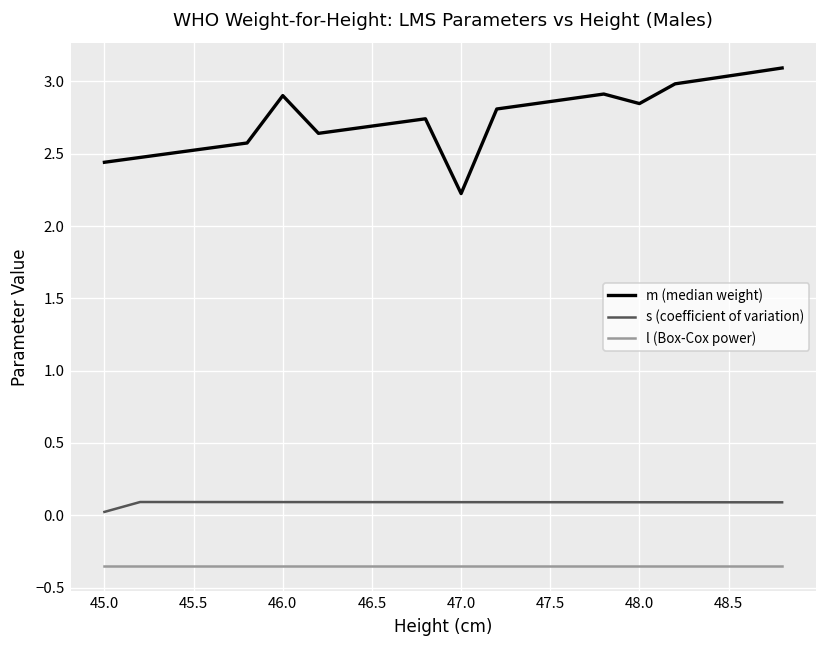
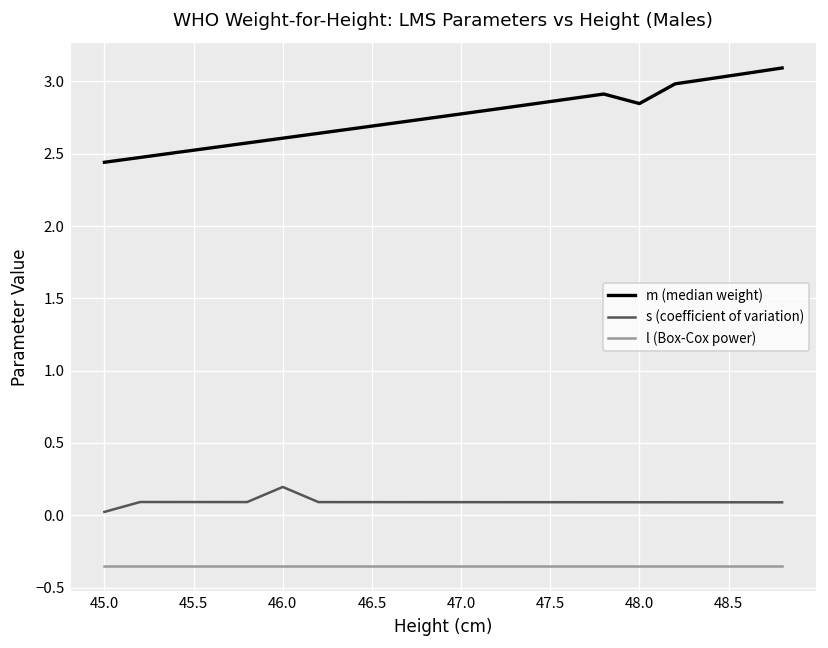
  {
    "m (median weight)": {
      "45.0": 2.44,
-     "46.0": 2.90,
-     "47.0": 2.22,
+     "46.0": 2.61,
+     "47.0": 2.78,
      "48.0": 2.85
    },
    "s (coefficient of variation)": {
      "45.0": 0.02,
-     "46.0": 0.09,
+     "46.0": 0.20,
      "47.0": 0.09,
      "48.0": 0.09
    },
    "l (Box-Cox power)": {
      "45.0": -0.35,
      "46.0": -0.35,
      "47.0": -0.35,
      "48.0": -0.35
    }
  }
